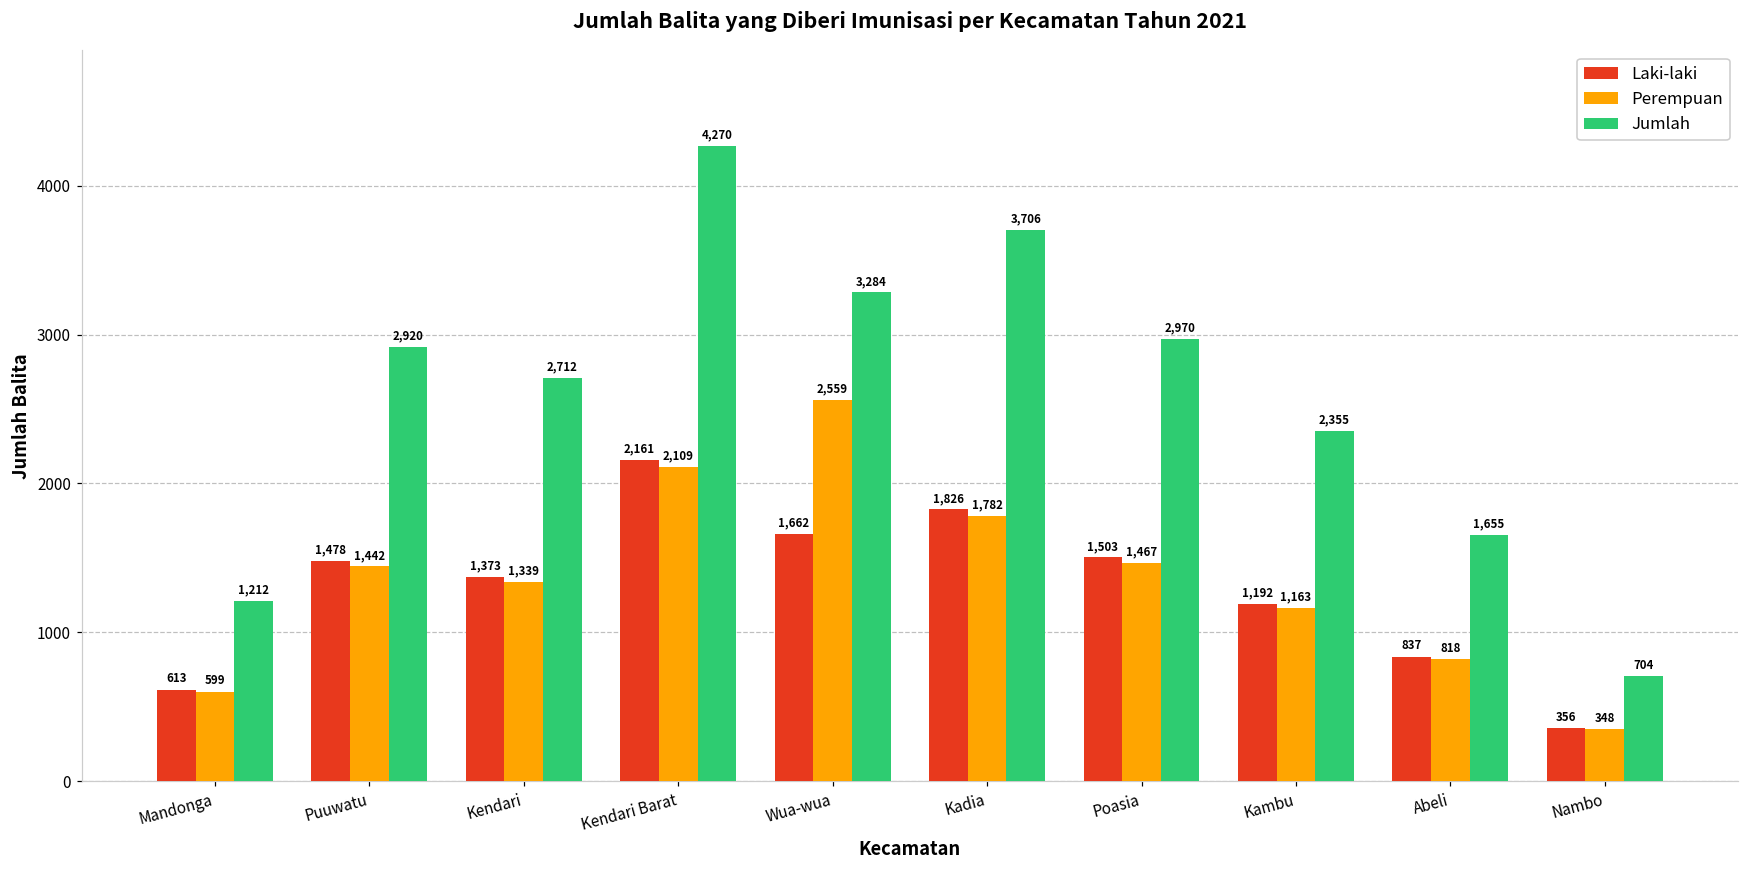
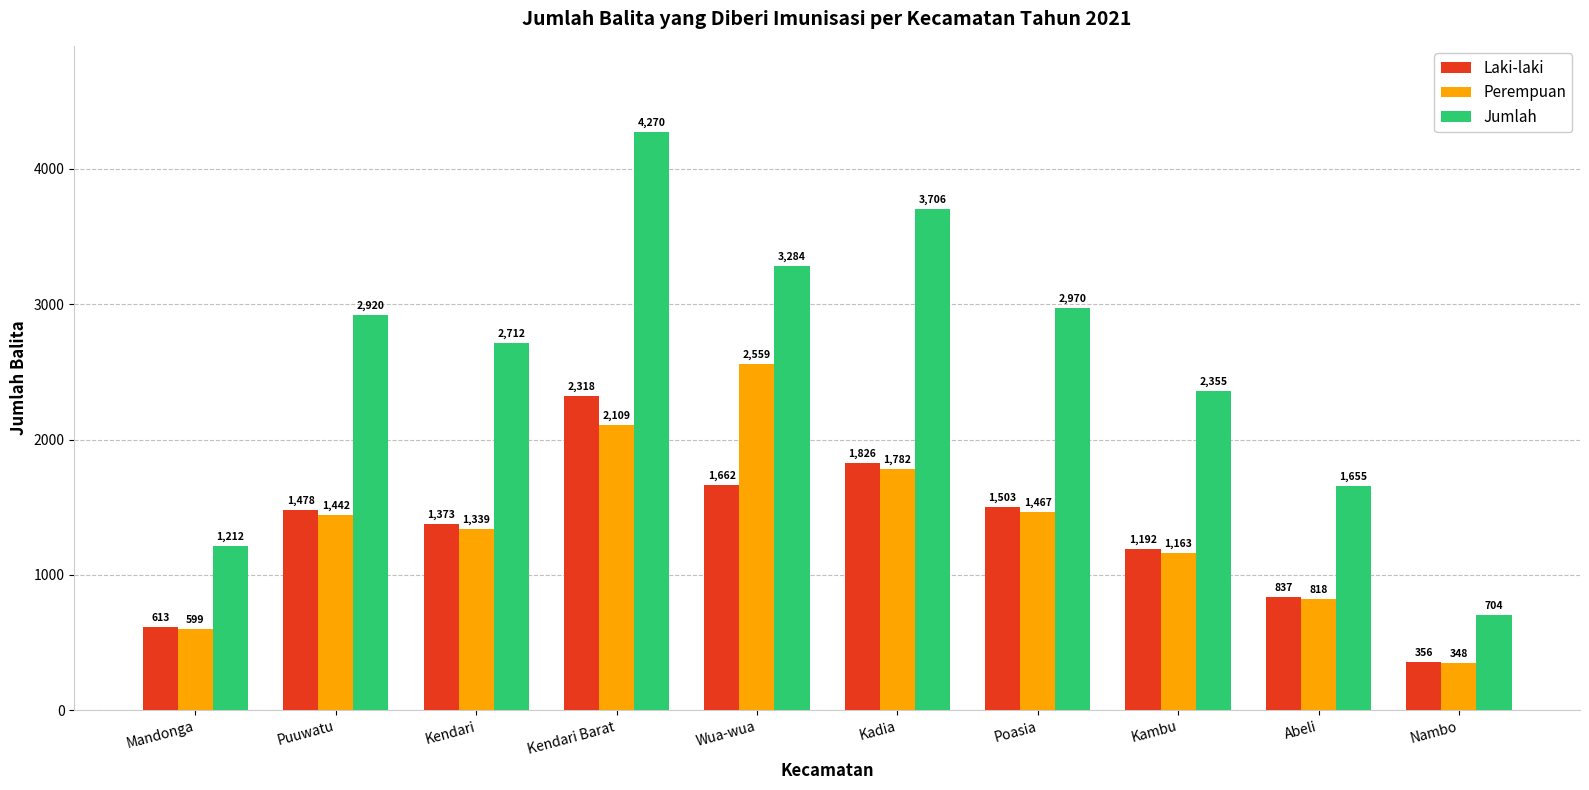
  {
    "Laki-laki": {
      "Mandonga": "613",
      "Puuwatu": "1,478",
      "Kendari": "1,373",
-     "Kendari Barat": "2,161",
+     "Kendari Barat": "2,318",
      "Wua-wua": "1,662",
      "Kadia": "1,826",
      "Poasia": "1,503",
      "Kambu": "1,192",
      "Abeli": "837",
      "Nambo": "356"
    },
    "Perempuan": {
      "Mandonga": "599",
      "Puuwatu": "1,442",
      "Kendari": "1,339",
      "Kendari Barat": "2,109",
      "Wua-wua": "2,559",
      "Kadia": "1,782",
      "Poasia": "1,467",
      "Kambu": "1,163",
      "Abeli": "818",
      "Nambo": "348"
    },
    "Jumlah": {
      "Mandonga": "1,212",
      "Puuwatu": "2,920",
      "Kendari": "2,712",
      "Kendari Barat": "4,270",
      "Wua-wua": "3,284",
      "Kadia": "3,706",
      "Poasia": "2,970",
      "Kambu": "2,355",
      "Abeli": "1,655",
      "Nambo": "704"
    }
  }
